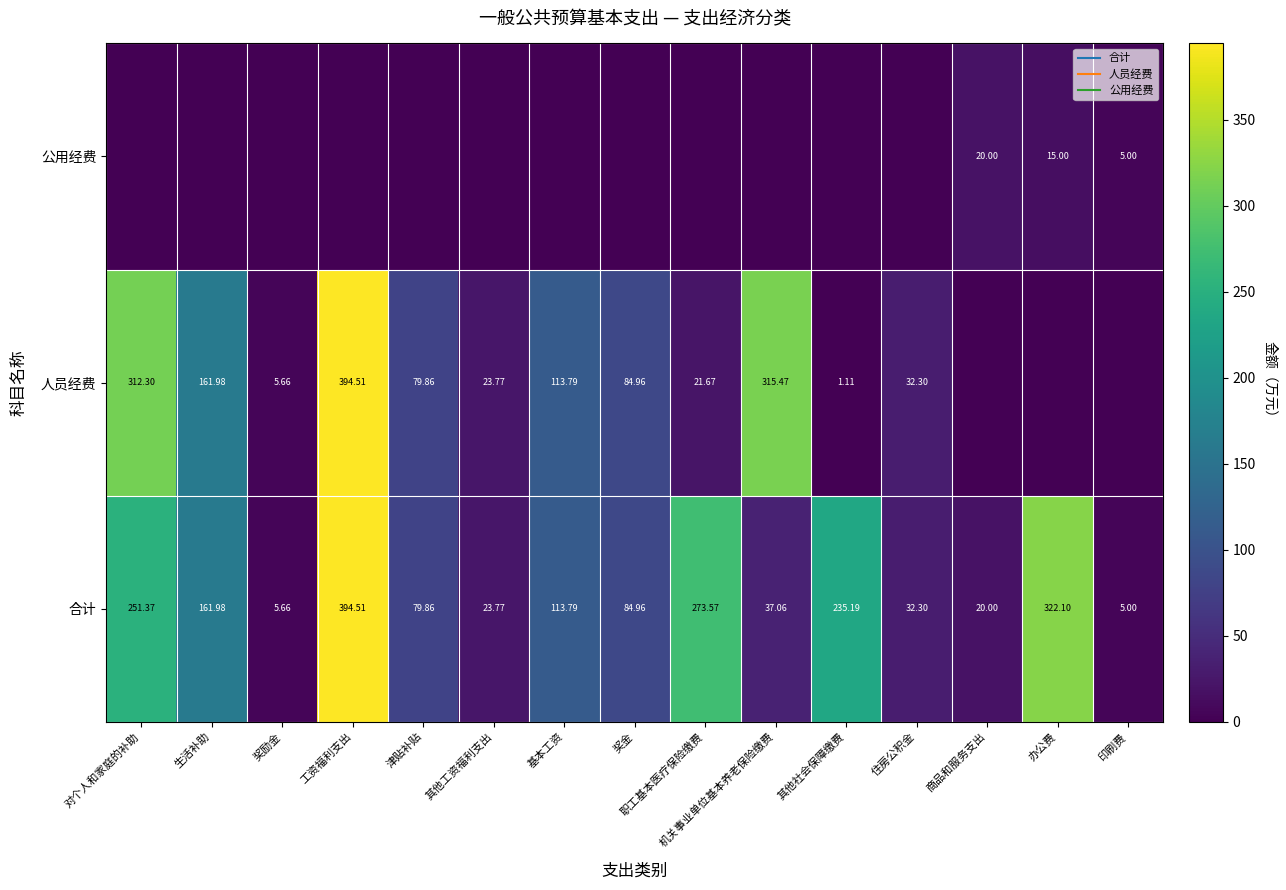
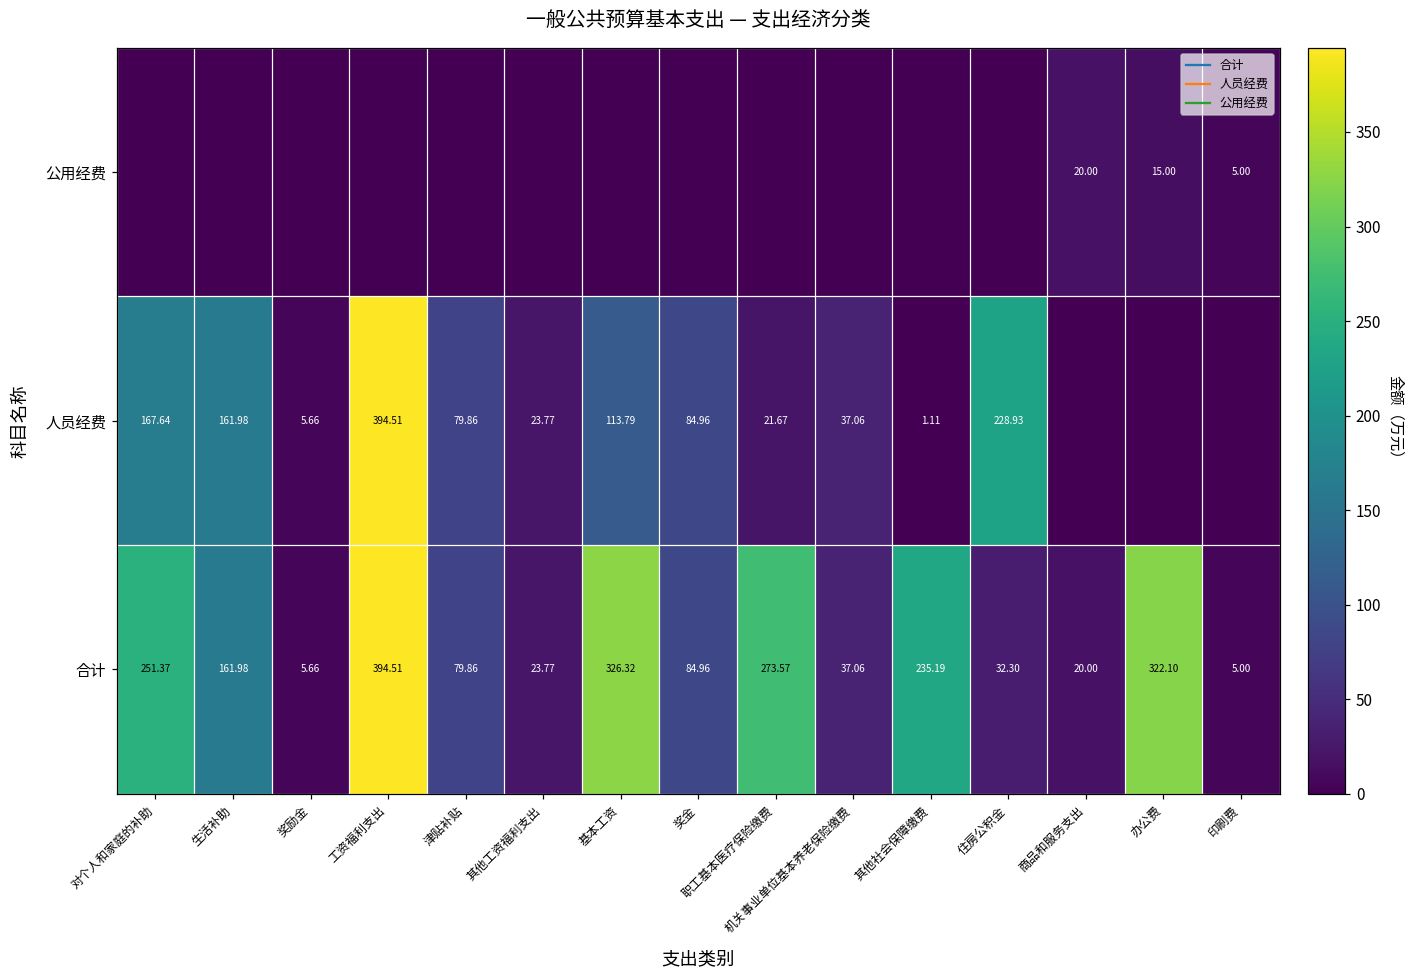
  {
    "公用经费": {
      "商品和服务支出": 20.00,
      "办公费": 15.00,
      "印刷费": 5.00
    },
    "人员经费": {
-     "对个人和家庭的补助": 312.30,
+     "对个人和家庭的补助": 167.64,
      "生活补助": 161.98,
      "奖励金": 5.66,
      "工资福利支出": 394.51,
      "津贴补贴": 79.86,
      "其他工资福利支出": 23.77,
      "基本工资": 113.79,
      "奖金": 84.96,
      "职工基本医疗保险缴费": 21.67,
-     "机关事业单位基本养老保险缴费": 315.47,
+     "机关事业单位基本养老保险缴费": 37.06,
      "其他社会保障缴费": 1.11,
-     "住房公积金": 32.30
+     "住房公积金": 228.93
    },
    "合计": {
      "对个人和家庭的补助": 251.37,
      "生活补助": 161.98,
      "奖励金": 5.66,
      "工资福利支出": 394.51,
      "津贴补贴": 79.86,
      "其他工资福利支出": 23.77,
-     "基本工资": 113.79,
+     "基本工资": 326.32,
      "奖金": 84.96,
      "职工基本医疗保险缴费": 273.57,
      "机关事业单位基本养老保险缴费": 37.06,
      "其他社会保障缴费": 235.19,
      "住房公积金": 32.30,
      "商品和服务支出": 20.00,
      "办公费": 322.10,
      "印刷费": 5.00
    }
  }
